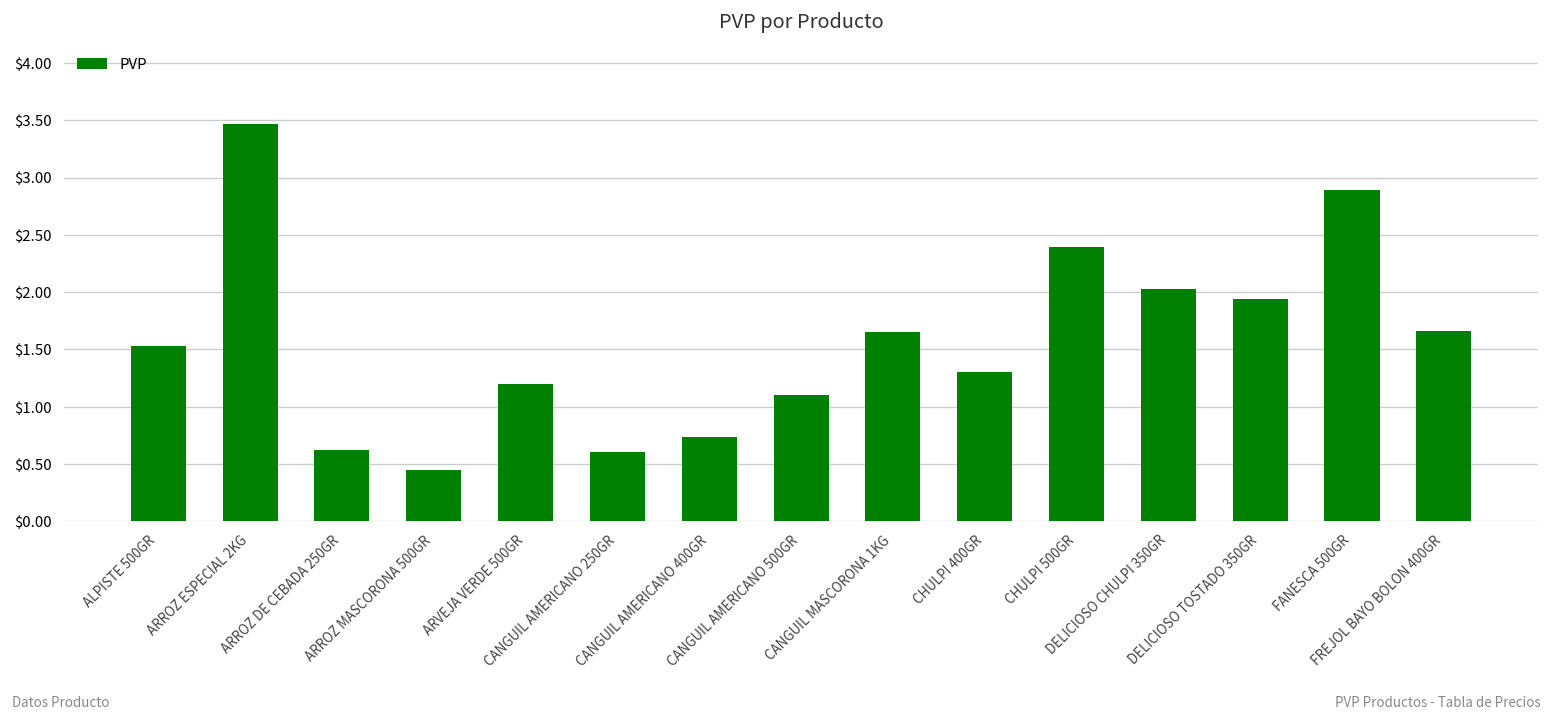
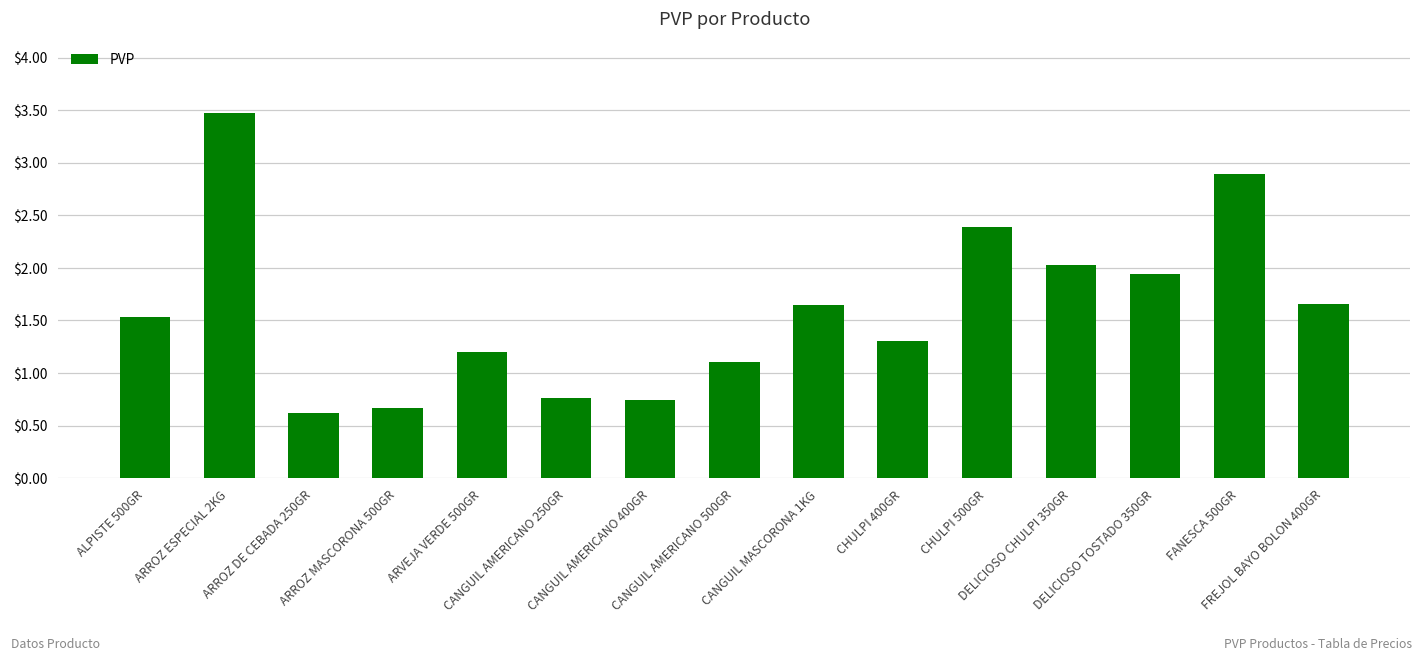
  {
    "ALPISTE 500GR": "$1.5",
    "ARROZ ESPECIAL 2KG": "$3.5",
    "ARROZ DE CEBADA 250GR": "$0.6",
-   "ARROZ MASCORONA 500GR": "$0.5",
+   "ARROZ MASCORONA 500GR": "$0.7",
    "ARVEJA VERDE 500GR": "$1.2",
-   "CANGUIL AMERICANO 250GR": "$0.6",
+   "CANGUIL AMERICANO 250GR": "$0.8",
    "CANGUIL AMERICANO 400GR": "$0.7",
    "CANGUIL AMERICANO 500GR": "$1.1",
    "CANGUIL MASCORONA 1KG": "$1.7",
    "CHULPI 400GR": "$1.3",
    "CHULPI 500GR": "$2.4",
    "DELICIOSO CHULPI 350GR": "$2.0",
    "DELICIOSO TOSTADO 350GR": "$1.9",
    "FANESCA 500GR": "$2.9",
    "FREJOL BAYO BOLON 400GR": "$1.7"
  }
